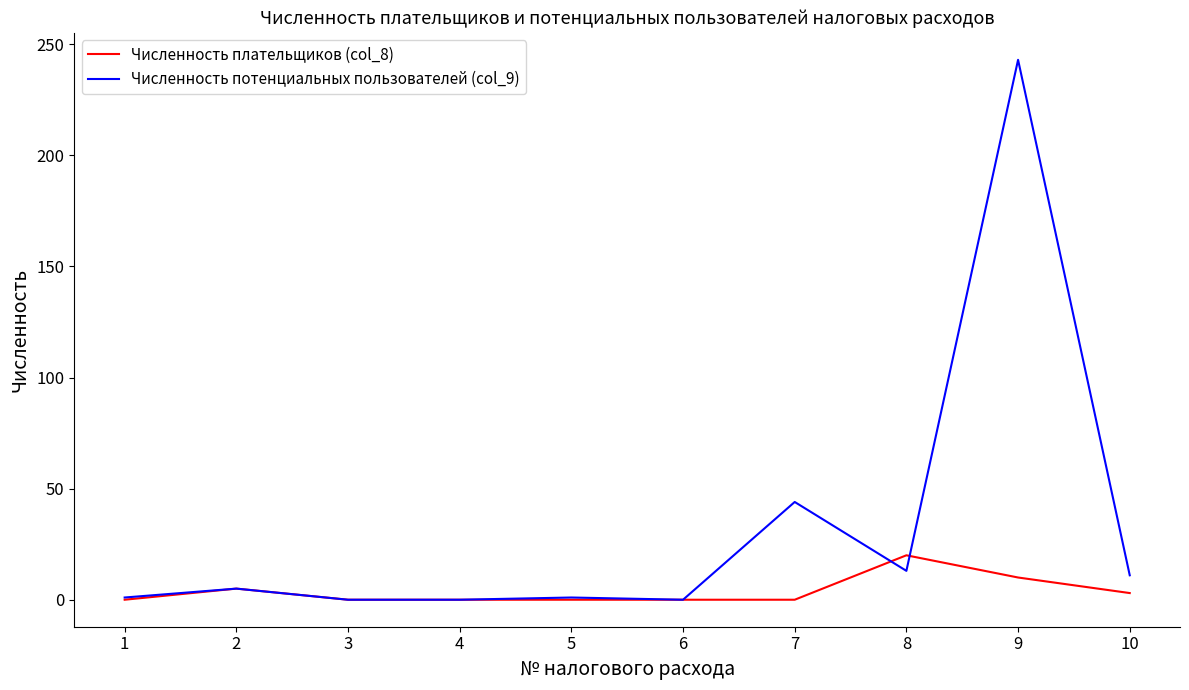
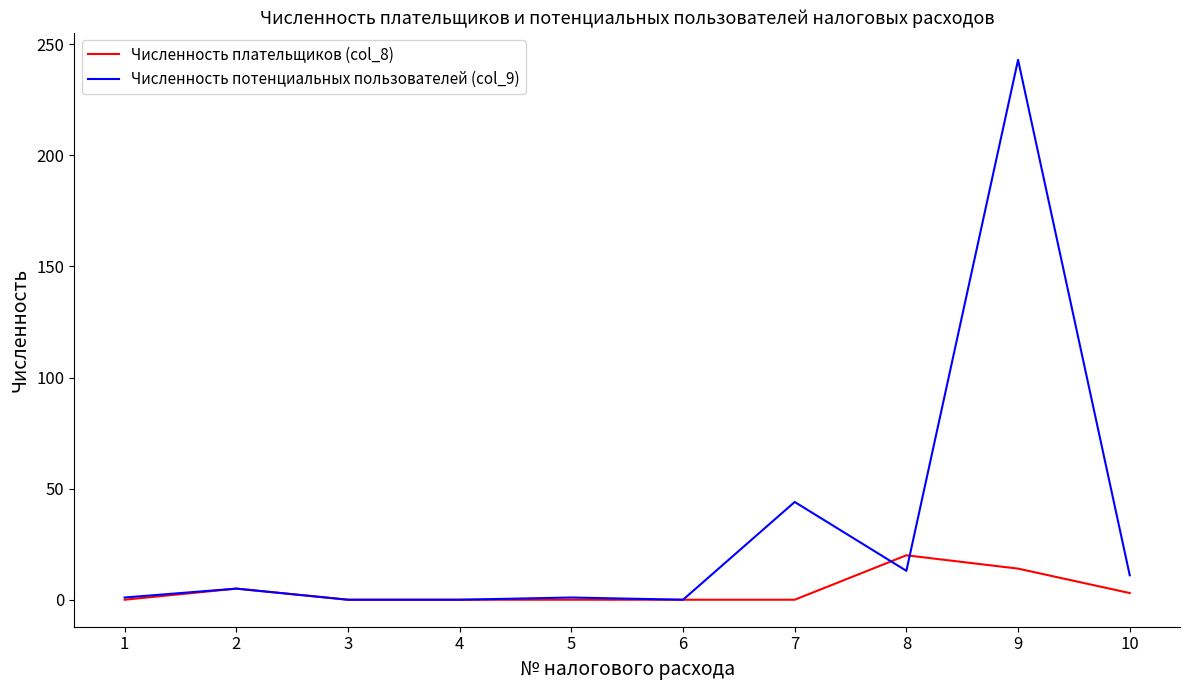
  {
    "Численность плательщиков (col_8)": {
      "7": 0,
      "8": 20,
-     "9": 10,
+     "9": 14,
      "10": 3
    },
    "Численность потенциальных пользователей (col_9)": {
      "7": 44,
      "8": 13,
      "9": 243,
      "10": 11
    }
  }
